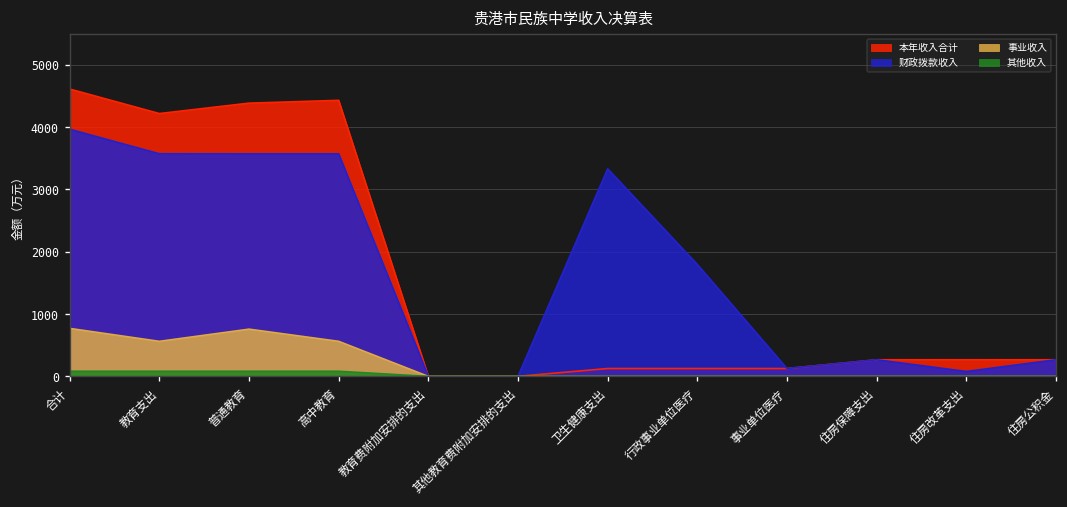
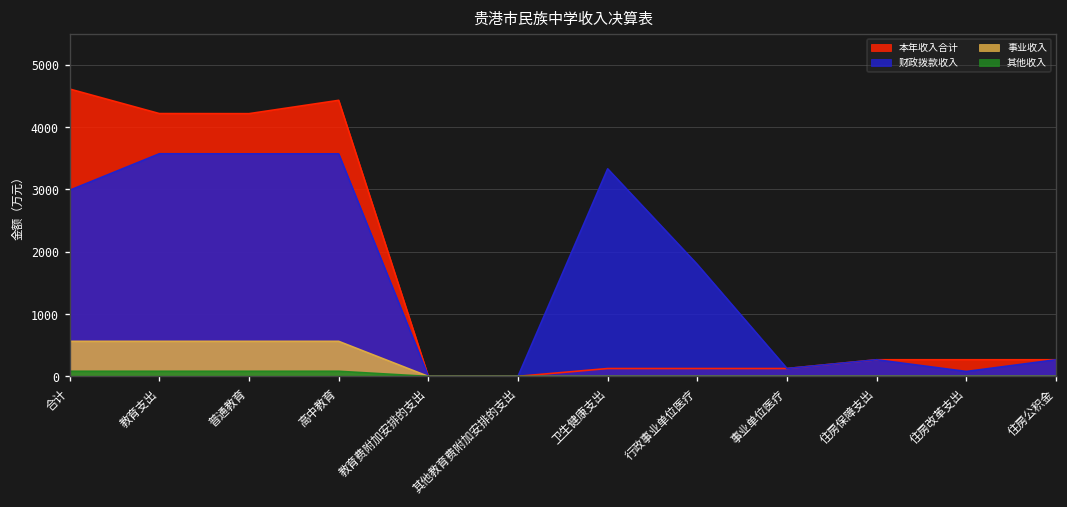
  {
    "本年收入合计": {
      "合计": 4600,
      "教育支出": 4200,
-     "普通教育": 4400,
+     "普通教育": 4200,
      "高中教育": 4400,
      "卫生健康支出": 100,
      "行政事业单位医疗": 100,
      "住房改革支出": 300
    },
    "财政拨款收入": {
-     "合计": 4000,
+     "合计": 3000,
      "教育支出": 3600,
      "普通教育": 3600,
      "高中教育": 3600,
      "卫生健康支出": 3300,
      "行政事业单位医疗": 1800,
      "住房改革支出": 100
    },
    "事业收入": {
-     "合计": 800,
+     "合计": 600,
      "教育支出": 600,
-     "普通教育": 800,
+     "普通教育": 600,
      "高中教育": 600
    },
    "其他收入": {
      "合计": 100,
      "教育支出": 100,
      "普通教育": 100,
      "高中教育": 100
    }
  }
